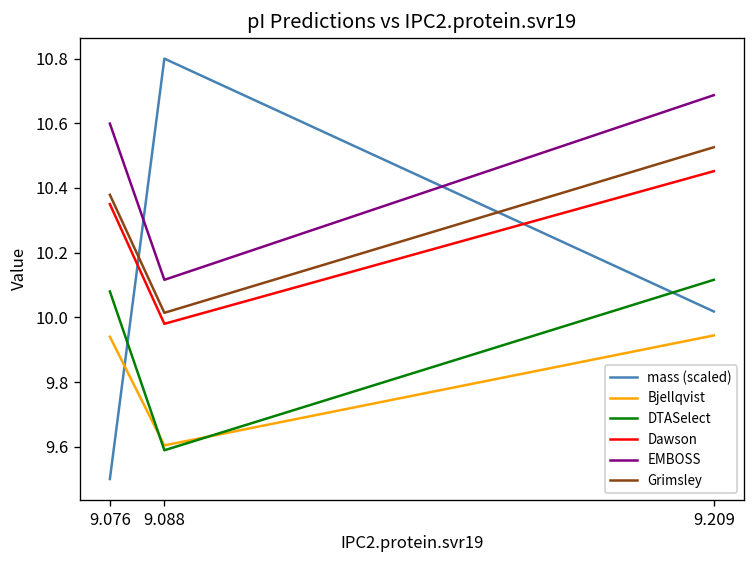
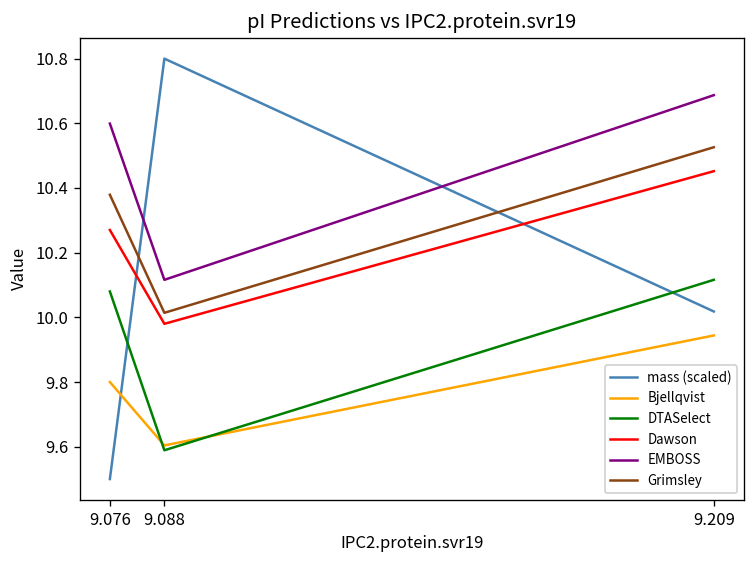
  {
    "mass (scaled)": {
      "9.076": 9.50,
      "9.088": 10.80,
      "9.209": 10.02
    },
    "Bjellqvist": {
-     "9.076": 9.94,
+     "9.076": 9.80,
      "9.088": 9.60,
      "9.209": 9.94
    },
    "DTASelect": {
      "9.076": 10.08,
      "9.088": 9.59,
      "9.209": 10.12
    },
    "Dawson": {
-     "9.076": 10.35,
+     "9.076": 10.27,
      "9.088": 9.98,
      "9.209": 10.45
    },
    "EMBOSS": {
      "9.076": 10.60,
      "9.088": 10.12,
      "9.209": 10.69
    },
    "Grimsley": {
      "9.076": 10.38,
      "9.088": 10.01,
      "9.209": 10.53
    }
  }
